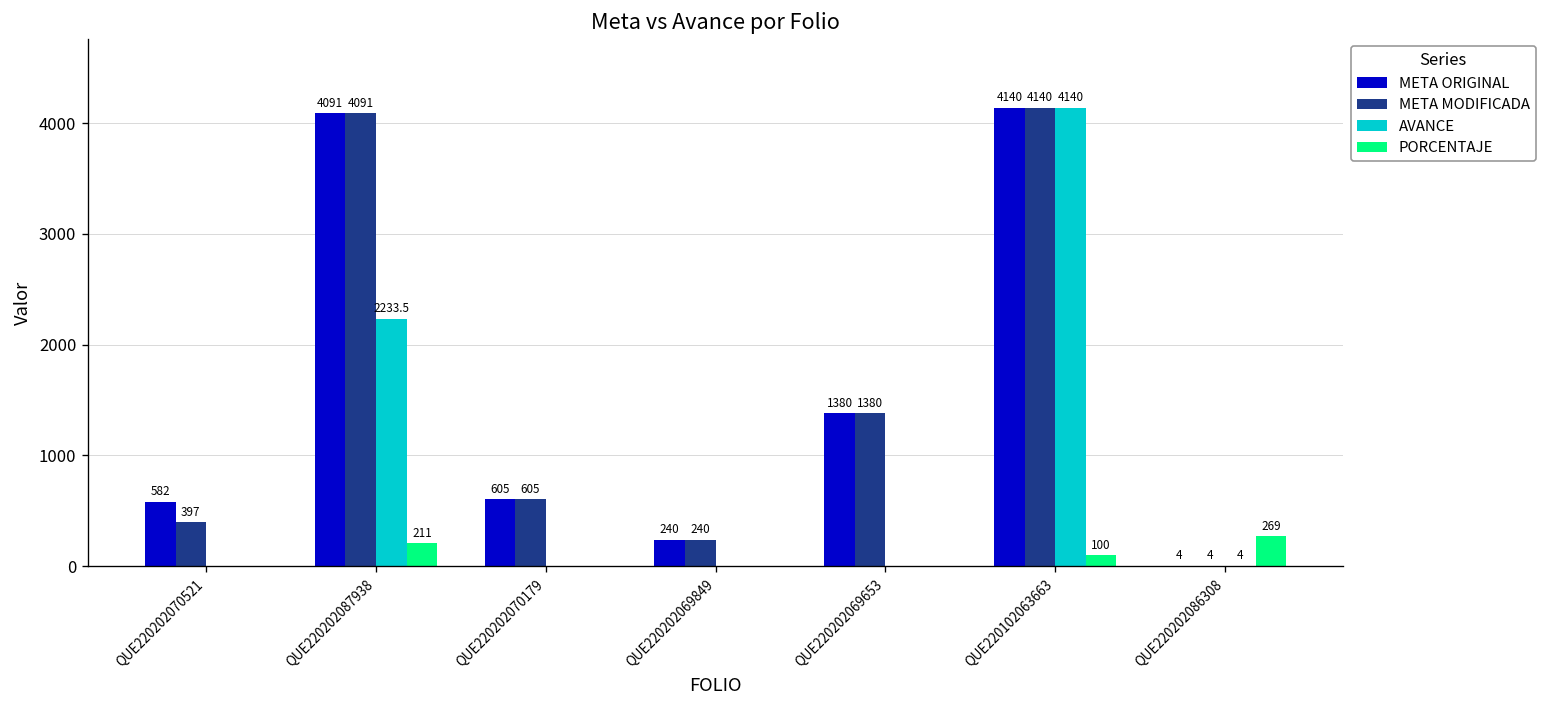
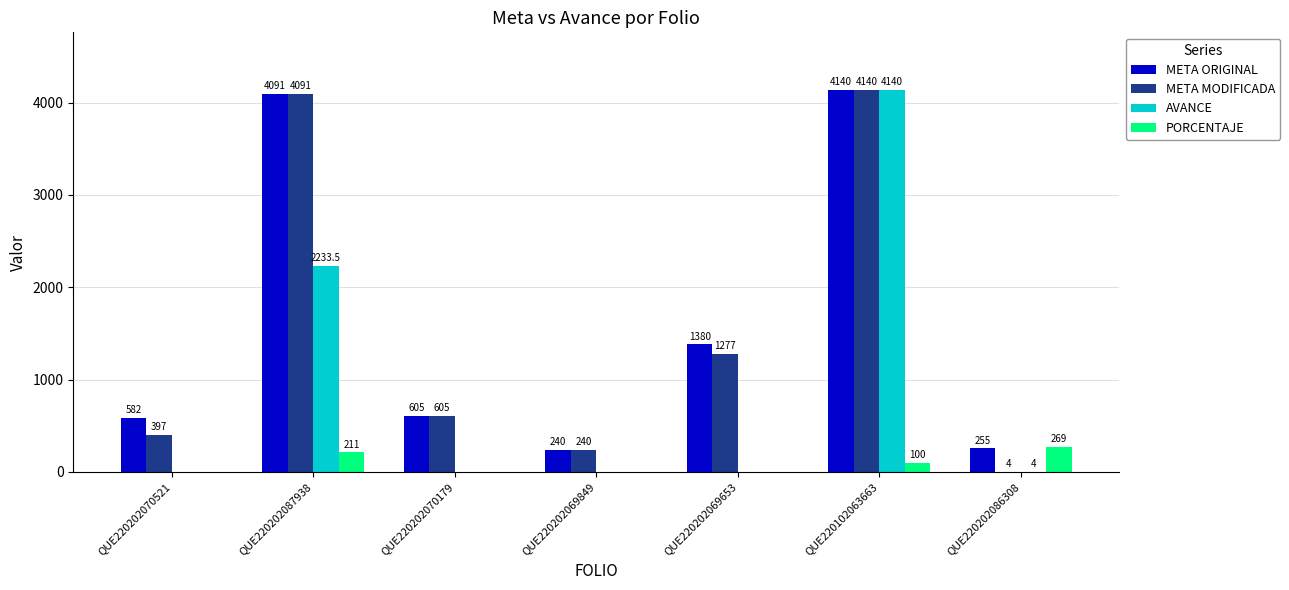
  {
    "META ORIGINAL": {
      "QUE220202070521": 582,
      "QUE220202087938": 4091,
      "QUE220202070179": 605,
      "QUE220202069849": 240,
      "QUE220202069653": 1380,
      "QUE220102063663": 4140,
-     "QUE220202086308": 4
+     "QUE220202086308": 255
    },
    "META MODIFICADA": {
      "QUE220202070521": 397,
      "QUE220202087938": 4091,
      "QUE220202070179": 605,
      "QUE220202069849": 240,
-     "QUE220202069653": 1380,
+     "QUE220202069653": 1277,
      "QUE220102063663": 4140,
      "QUE220202086308": 4
    },
    "AVANCE": {
      "QUE220202087938": 2233.5,
      "QUE220102063663": 4140,
      "QUE220202086308": 4
    },
    "PORCENTAJE": {
      "QUE220202087938": 211,
      "QUE220102063663": 100,
      "QUE220202086308": 269
    }
  }
